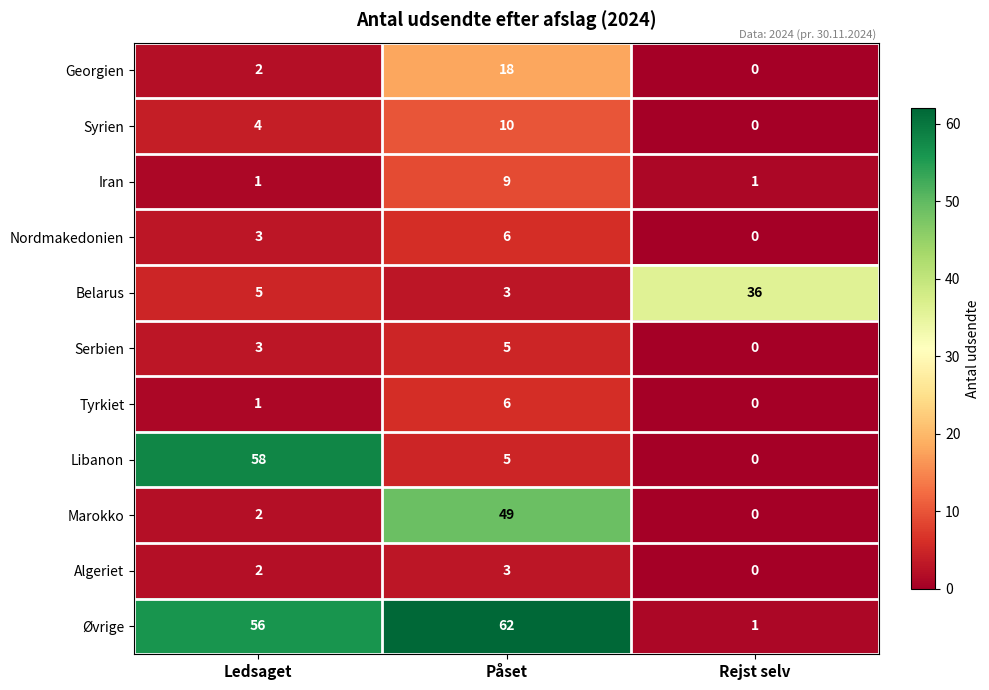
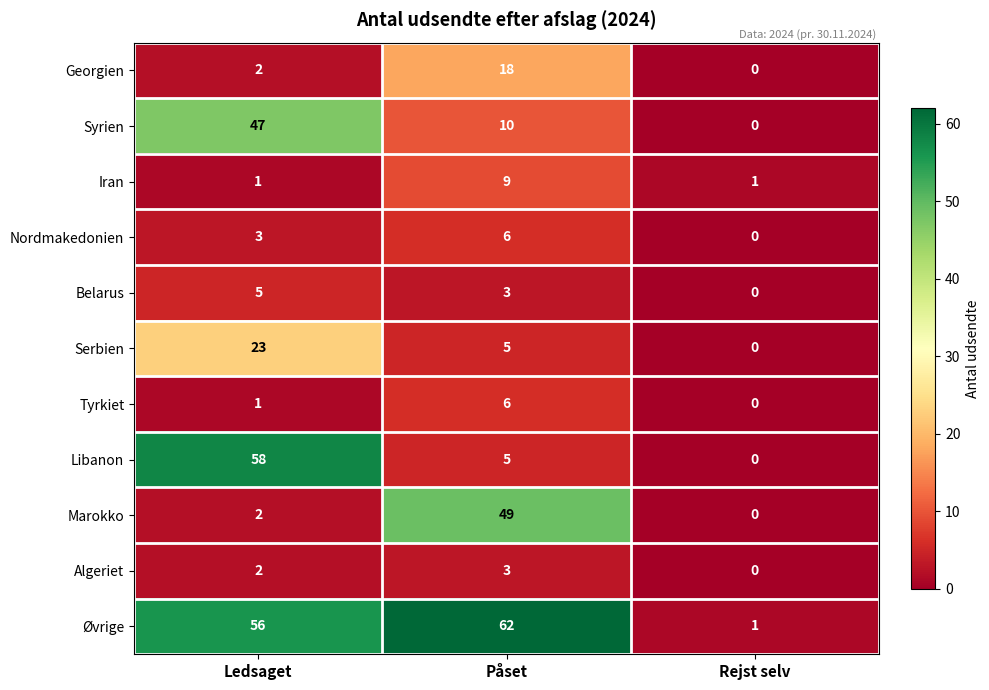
  {
    "Georgien": {
      "Ledsaget": 2,
      "Påset": 18,
      "Rejst selv": 0
    },
    "Syrien": {
-     "Ledsaget": 4,
+     "Ledsaget": 47,
      "Påset": 10,
      "Rejst selv": 0
    },
    "Iran": {
      "Ledsaget": 1,
      "Påset": 9,
      "Rejst selv": 1
    },
    "Nordmakedonien": {
      "Ledsaget": 3,
      "Påset": 6,
      "Rejst selv": 0
    },
    "Belarus": {
      "Ledsaget": 5,
      "Påset": 3,
-     "Rejst selv": 36
+     "Rejst selv": 0
    },
    "Serbien": {
-     "Ledsaget": 3,
+     "Ledsaget": 23,
      "Påset": 5,
      "Rejst selv": 0
    },
    "Tyrkiet": {
      "Ledsaget": 1,
      "Påset": 6,
      "Rejst selv": 0
    },
    "Libanon": {
      "Ledsaget": 58,
      "Påset": 5,
      "Rejst selv": 0
    },
    "Marokko": {
      "Ledsaget": 2,
      "Påset": 49,
      "Rejst selv": 0
    },
    "Algeriet": {
      "Ledsaget": 2,
      "Påset": 3,
      "Rejst selv": 0
    },
    "Øvrige": {
      "Ledsaget": 56,
      "Påset": 62,
      "Rejst selv": 1
    }
  }
